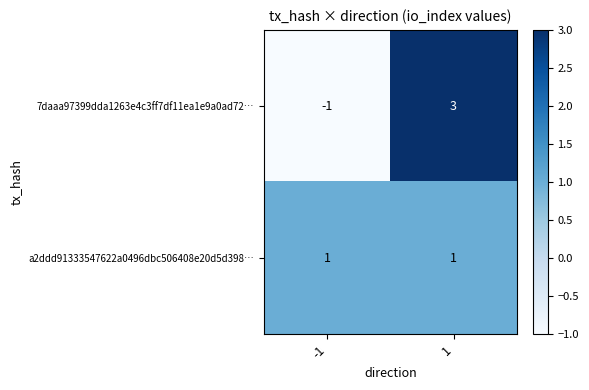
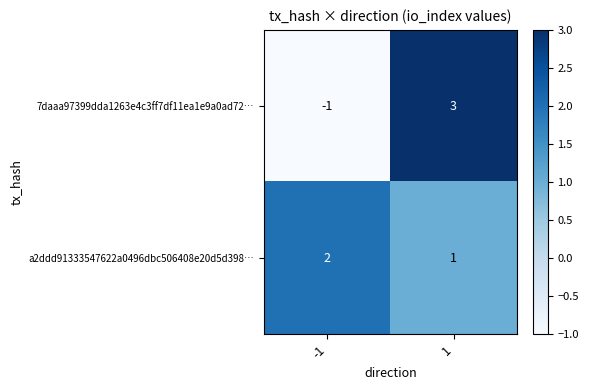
  {
    "7daaa97399dda1263e4c3ff7df11ea1e9a0ad72…": {
      "-1": -1,
      "1": 3
    },
    "a2ddd91333547622a0496dbc506408e20d5d398…": {
-     "-1": 1,
+     "-1": 2,
      "1": 1
    }
  }
